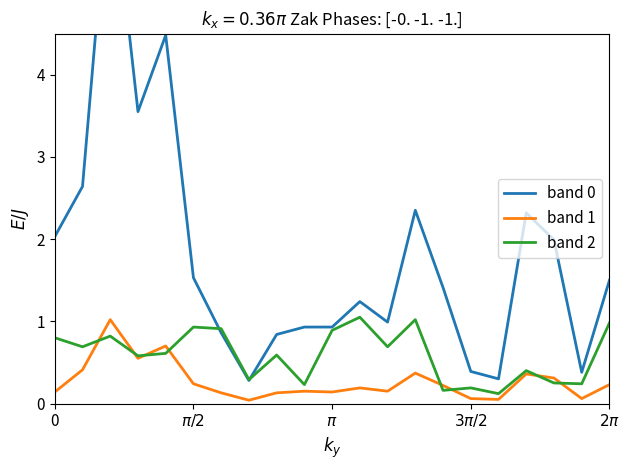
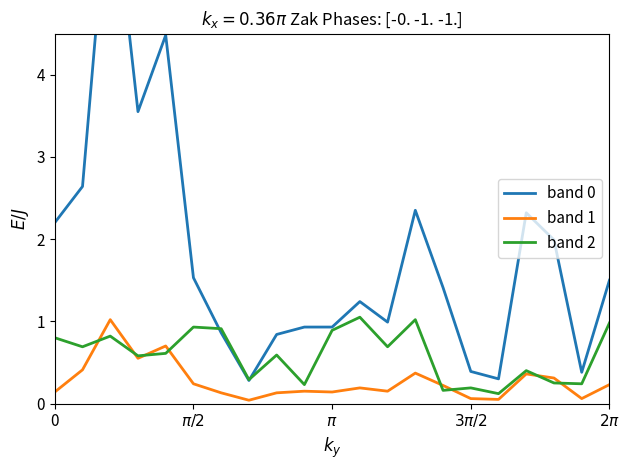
  {
    "band 0": {
-     "0": 2.0
+     "0": 2.2
    },
    "band 1": {
      "0": 0.1
    },
    "band 2": {
      "0": 0.8
    }
  }
